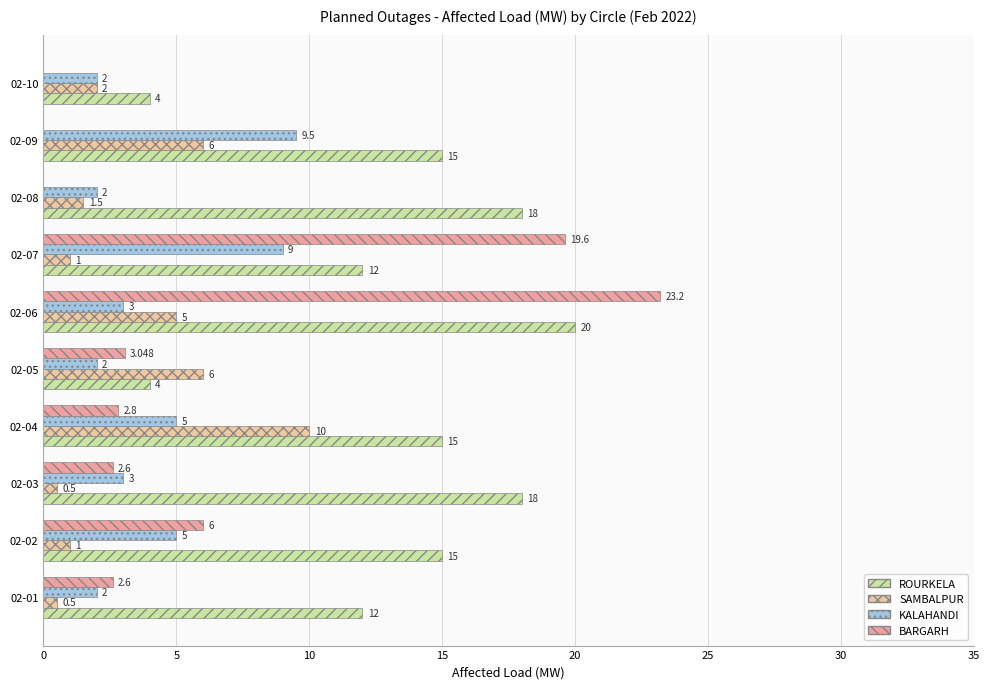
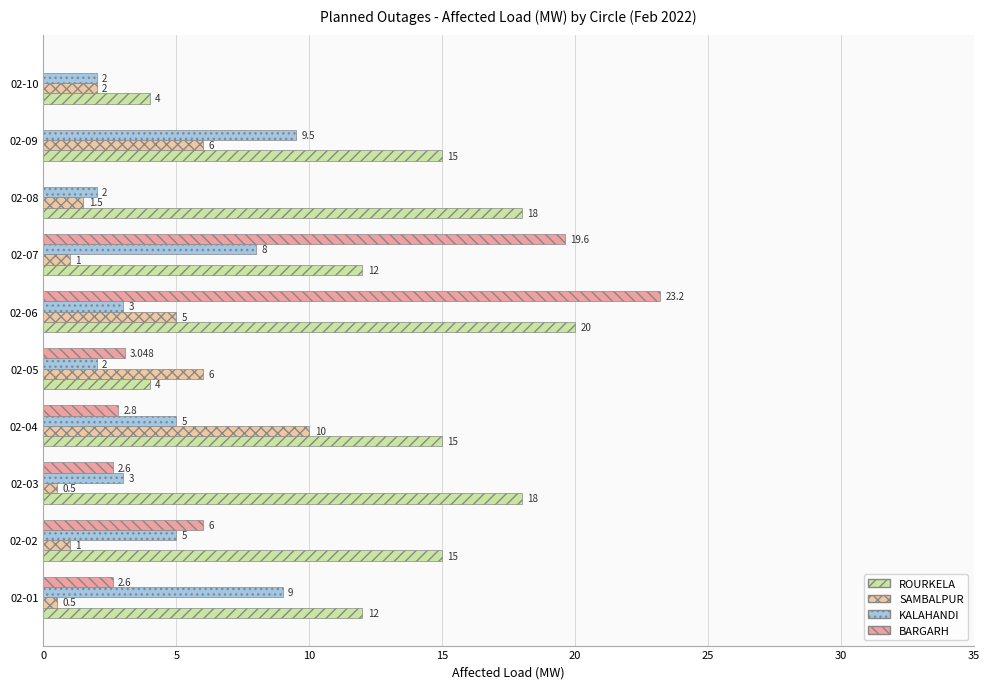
  {
    "KALAHANDI": {
      "02-10": 2,
      "02-09": 9.5,
      "02-08": 2,
-     "02-07": 9,
+     "02-07": 8,
      "02-06": 3,
      "02-05": 2,
      "02-04": 5,
      "02-03": 3,
      "02-02": 5,
-     "02-01": 2
+     "02-01": 9
    }
  }
